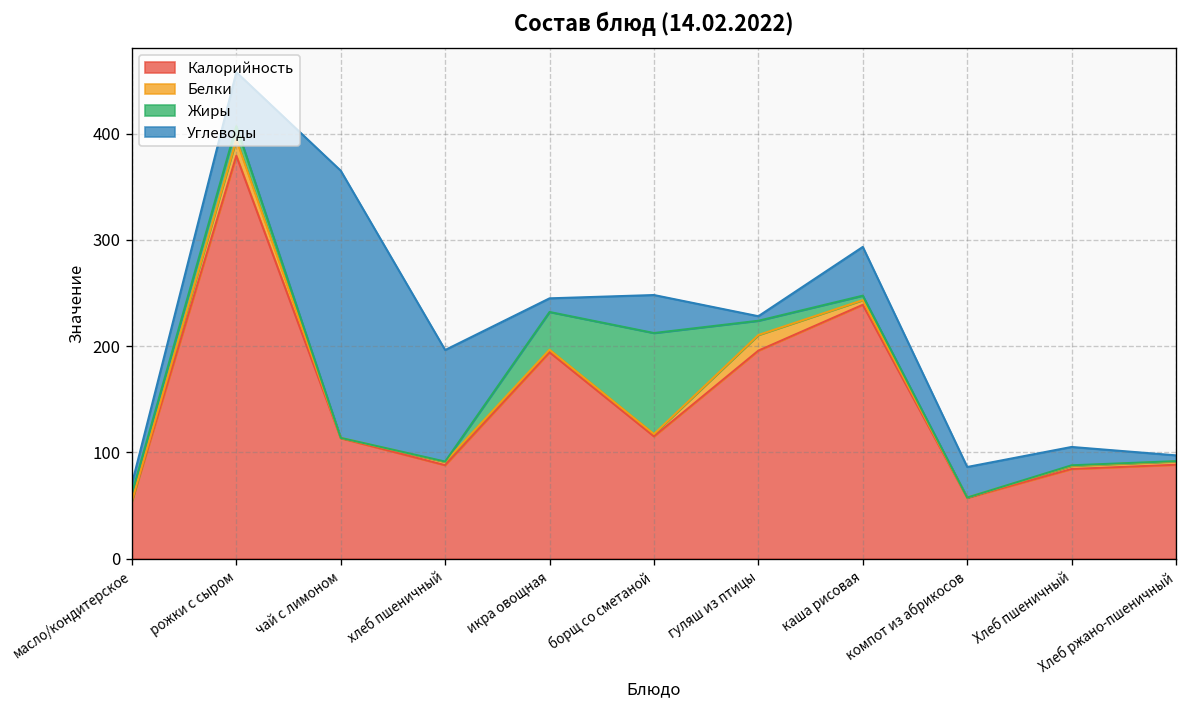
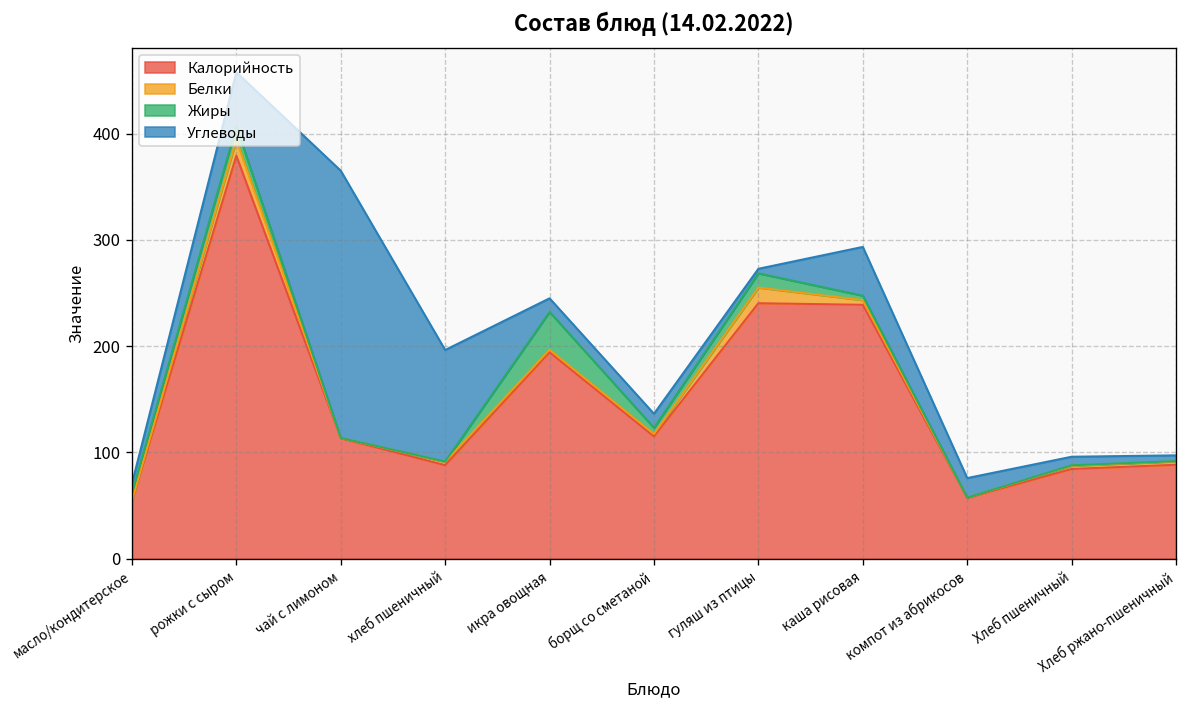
  {
    "Калорийность": {
      "рожки с сыром": 380,
      "хлеб пшеничный": 90,
-     "гуляш из птицы": 200,
+     "гуляш из птицы": 240,
      "каша рисовая": 240,
      "Хлеб пшеничный": 80,
      "Хлеб ржано-пшеничный": 90
    },
    "Белки": {
      "гуляш из птицы": 10,
      "каша рисовая": 0
    },
    "Жиры": {
      "масло/кондитерское": 10,
      "икра овощная": 40,
-     "борщ со сметаной": 100,
+     "борщ со сметаной": 10,
      "гуляш из птицы": 10,
      "каша рисовая": 0
    },
    "Углеводы": {
      "масло/кондитерское": 10,
      "чай с лимоном": 250,
      "хлеб пшеничный": 110,
      "икра овощная": 10,
-     "борщ со сметаной": 40,
+     "борщ со сметаной": 10,
      "гуляш из птицы": 0,
      "каша рисовая": 50,
-     "компот из абрикосов": 30,
-     "Хлеб пшеничный": 20,
+     "компот из абрикосов": 20,
+     "Хлеб пшеничный": 10,
      "Хлеб ржано-пшеничный": 10
    }
  }
